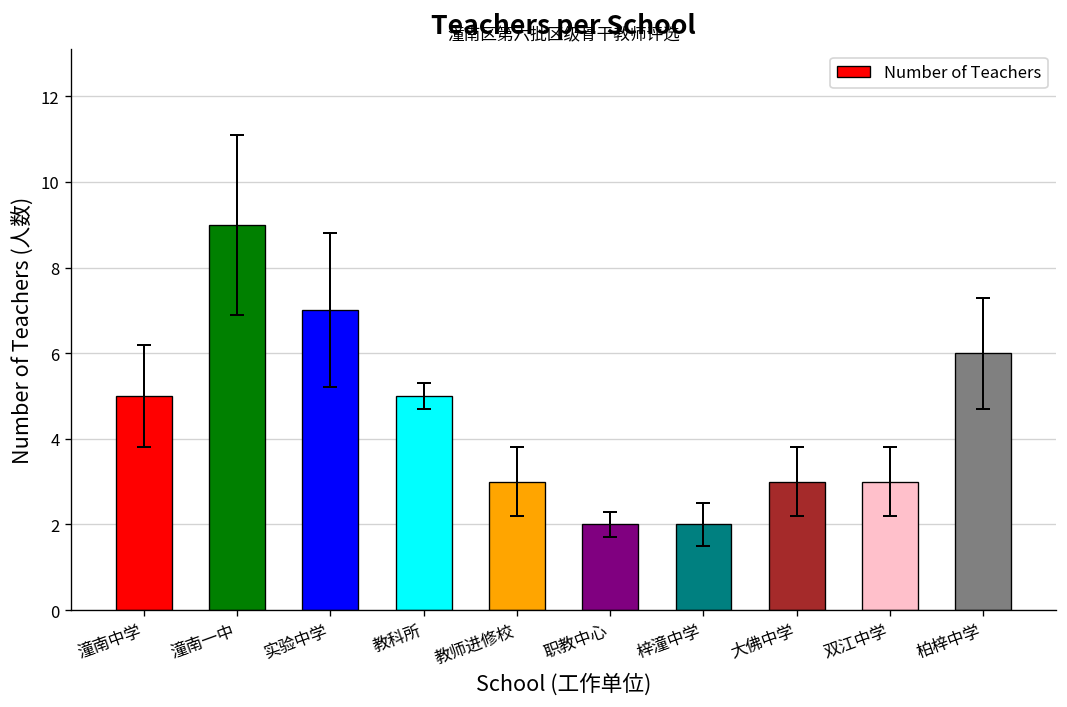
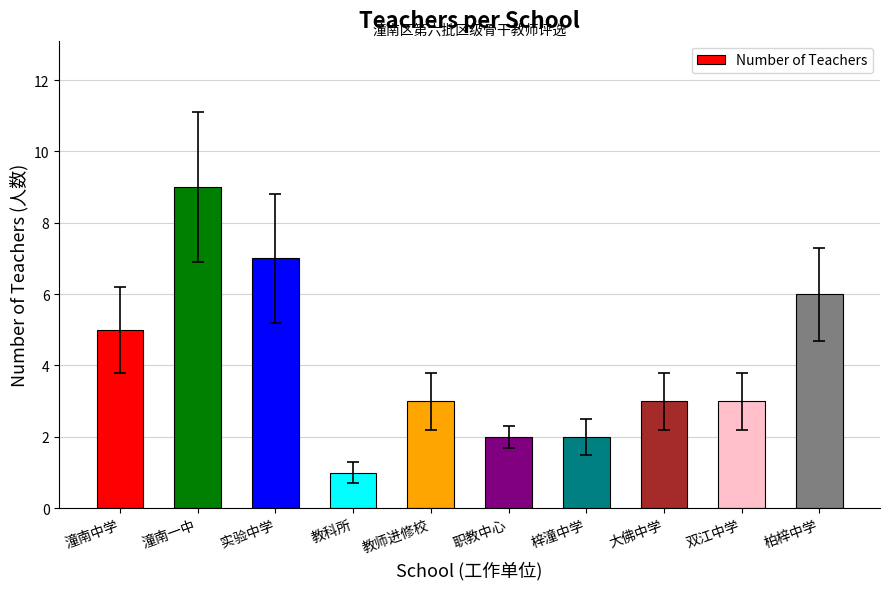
  {
    "Number of Teachers": {
      "潼南中学": 5,
      "潼南一中": 9,
      "实验中学": 7,
-     "教科所": 5,
+     "教科所": 1,
      "教师进修校": 3,
      "职教中心": 2,
      "梓潼中学": 2,
      "大佛中学": 3,
      "双江中学": 3,
      "柏梓中学": 6
    }
  }
